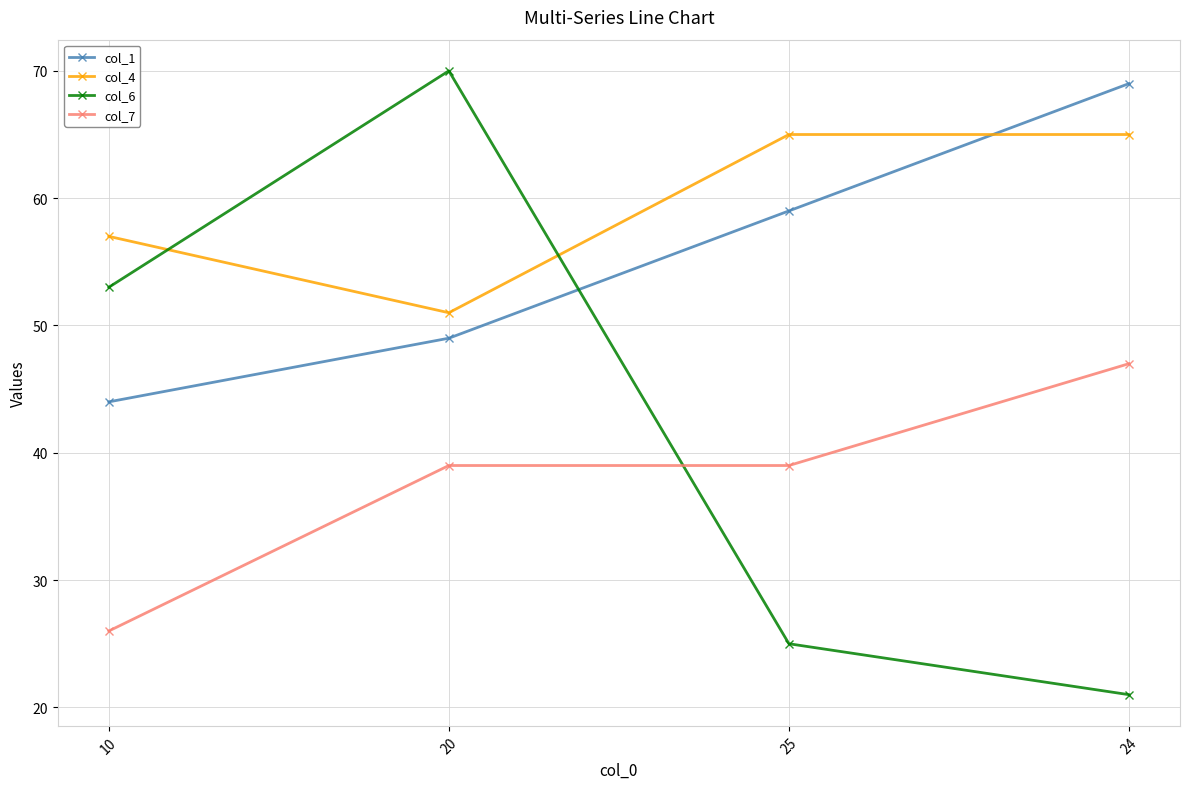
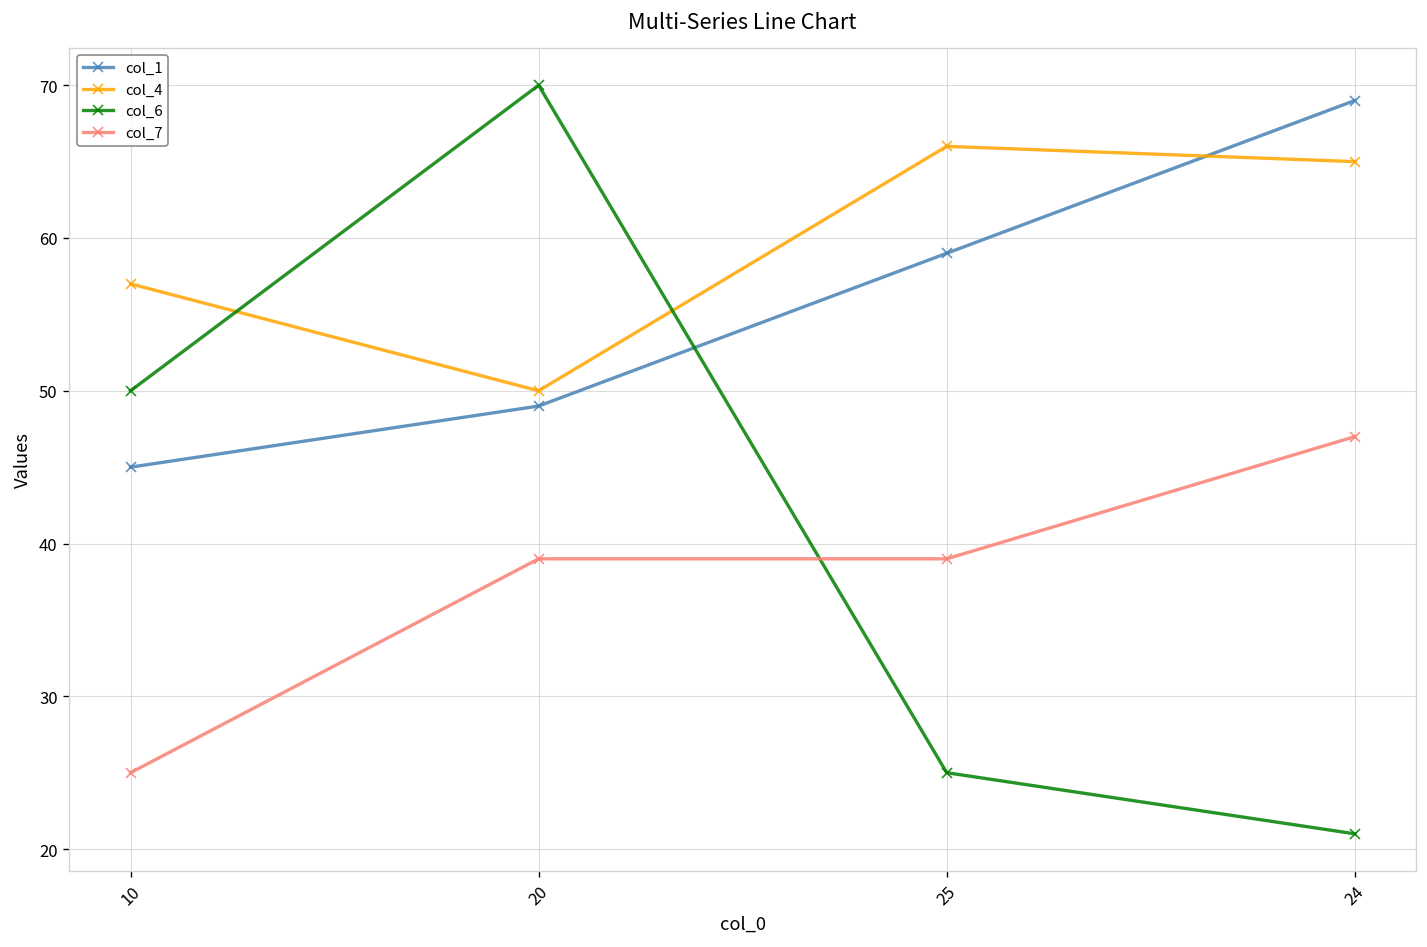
  {
    "col_1": {
-     "10": 44,
+     "10": 45,
      "20": 49,
      "25": 59,
      "24": 69
    },
    "col_4": {
      "10": 57,
-     "20": 51,
-     "25": 65,
+     "20": 50,
+     "25": 66,
      "24": 65
    },
    "col_6": {
-     "10": 53,
+     "10": 50,
      "20": 70,
      "25": 25,
      "24": 21
    },
    "col_7": {
-     "10": 26,
+     "10": 25,
      "20": 39,
      "25": 39,
      "24": 47
    }
  }
